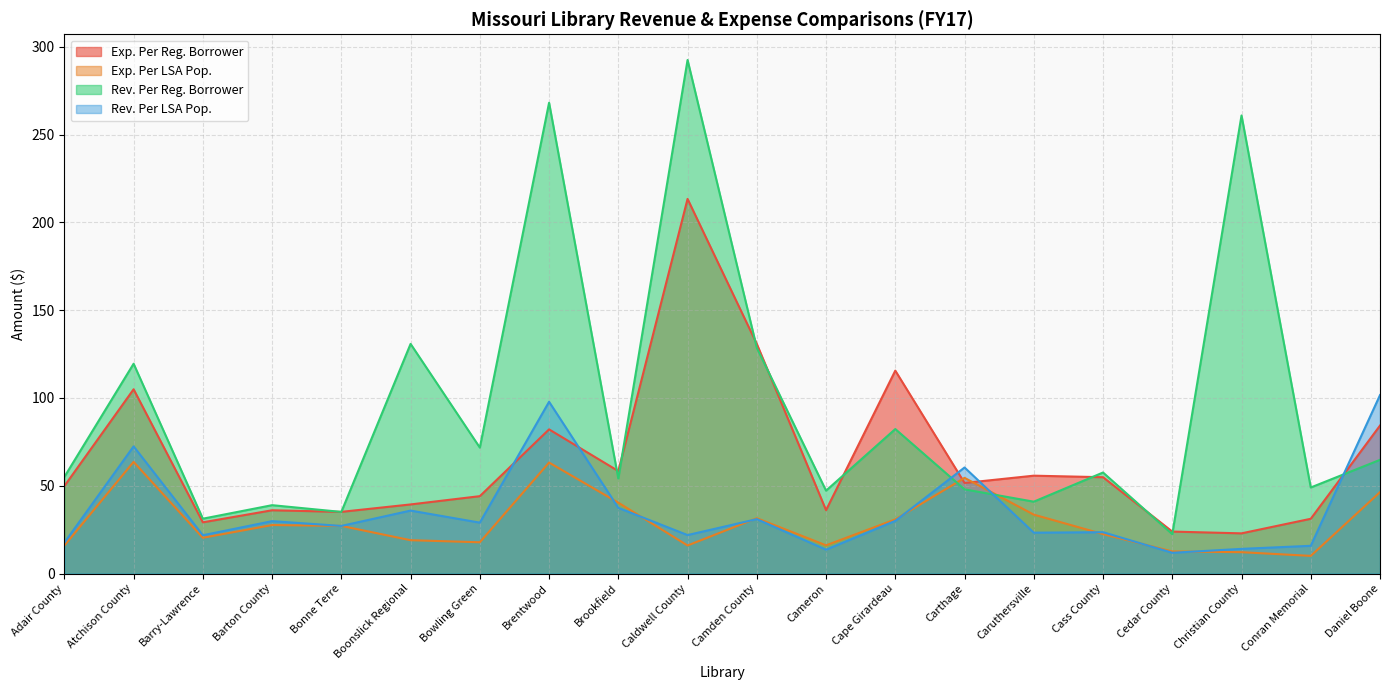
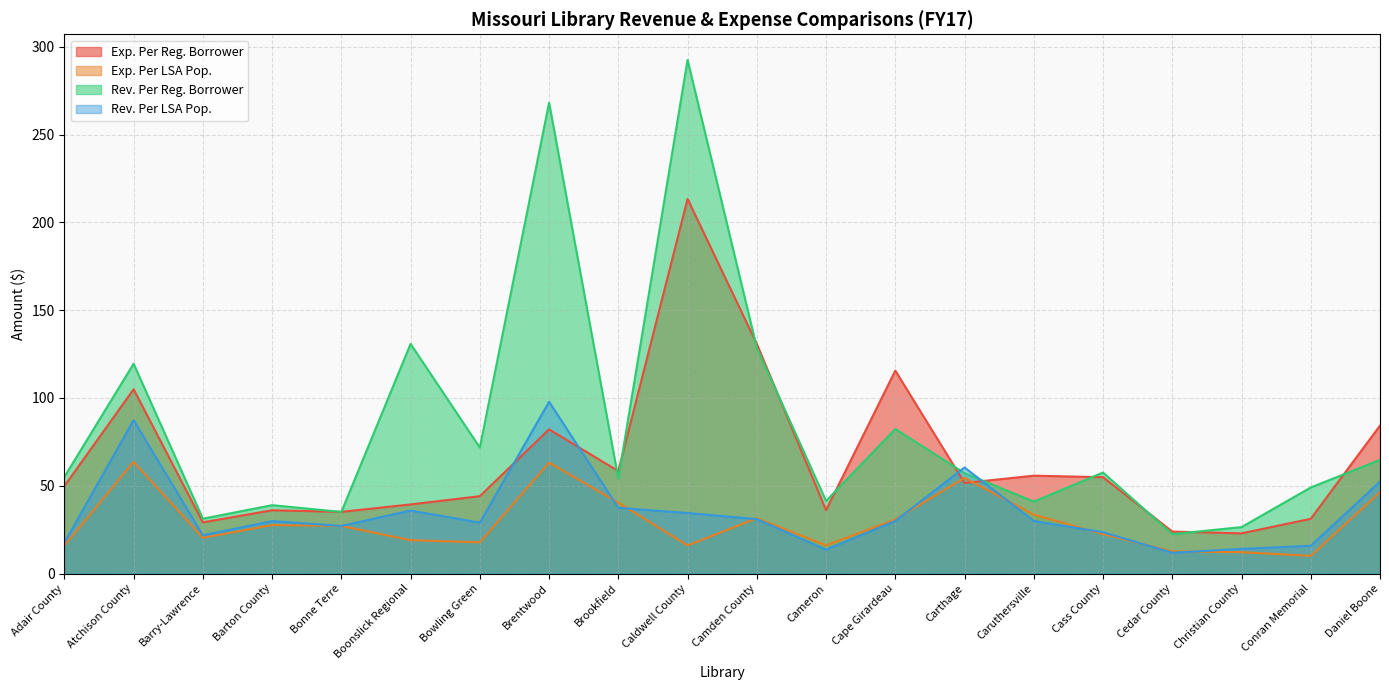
  {
    "Rev. Per Reg. Borrower": {
      "Adair County": 55,
      "Atchison County": 120,
      "Barry-Lawrence": 31,
      "Barton County": 39,
      "Boonslick Regional": 131,
      "Bowling Green": 72,
      "Brentwood": 268,
      "Brookfield": 54,
      "Caldwell County": 293,
      "Camden County": 129,
-     "Cameron": 47,
+     "Cameron": 41,
      "Cape Girardeau": 82,
-     "Carthage": 48,
+     "Carthage": 57,
      "Caruthersville": 41,
      "Cass County": 58,
-     "Christian County": 261,
+     "Christian County": 26,
      "Conran Memorial": 49,
      "Daniel Boone": 65
    },
    "Rev. Per LSA Pop.": {
      "Adair County": 18,
-     "Atchison County": 72,
+     "Atchison County": 87,
      "Barry-Lawrence": 22,
      "Barton County": 30,
      "Boonslick Regional": 36,
      "Bowling Green": 29,
      "Brentwood": 98,
      "Brookfield": 37,
-     "Caldwell County": 22,
+     "Caldwell County": 34,
      "Cameron": 14,
      "Carthage": 60,
-     "Caruthersville": 23,
+     "Caruthersville": 30,
      "Christian County": 14,
      "Conran Memorial": 16,
-     "Daniel Boone": 102
+     "Daniel Boone": 52
    }
  }
